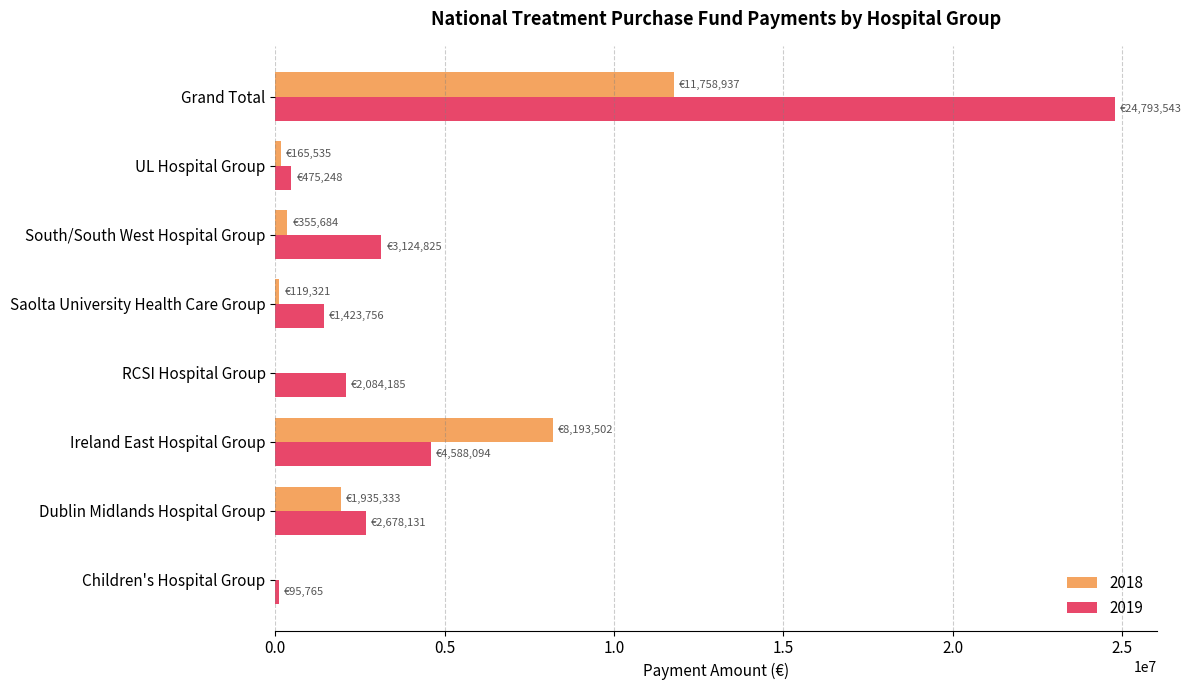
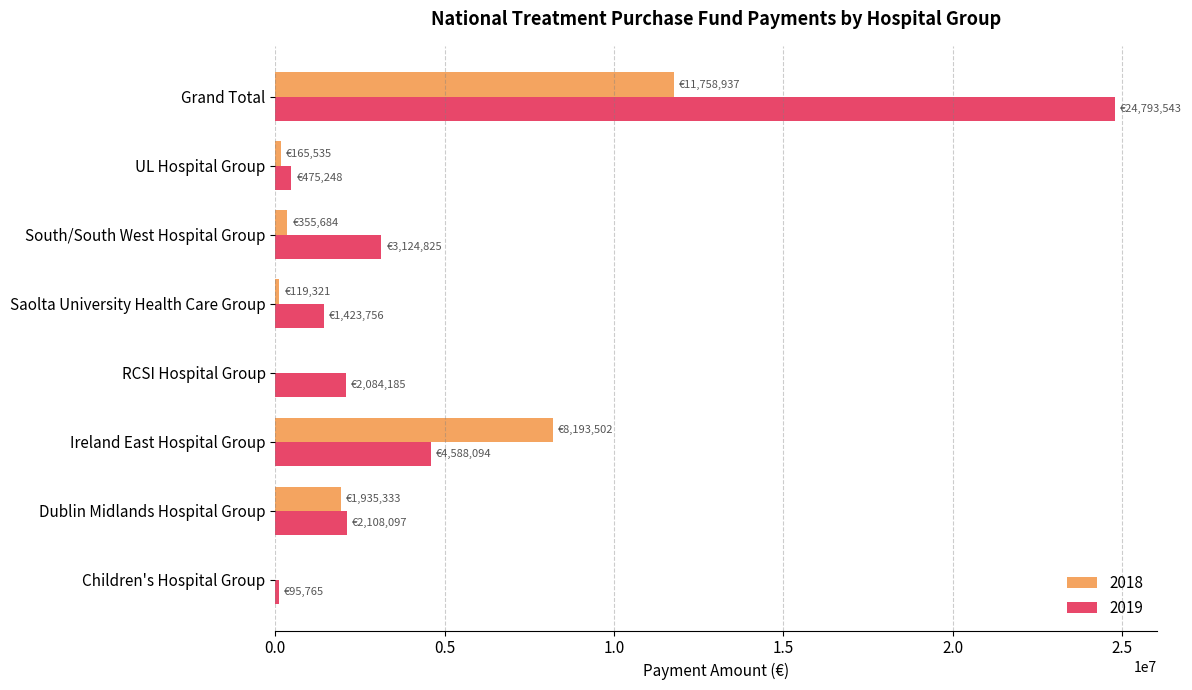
  {
    "2018": {
      "Grand Total": "€11,758,937",
      "UL Hospital Group": "€165,535",
      "South/South West Hospital Group": "€355,684",
      "Saolta University Health Care Group": "€119,321",
      "Ireland East Hospital Group": "€8,193,502",
      "Dublin Midlands Hospital Group": "€1,935,333"
    },
    "2019": {
      "Grand Total": "€24,793,543",
      "UL Hospital Group": "€475,248",
      "South/South West Hospital Group": "€3,124,825",
      "Saolta University Health Care Group": "€1,423,756",
      "RCSI Hospital Group": "€2,084,185",
      "Ireland East Hospital Group": "€4,588,094",
-     "Dublin Midlands Hospital Group": "€2,678,131",
+     "Dublin Midlands Hospital Group": "€2,108,097",
      "Children's Hospital Group": "€95,765"
    }
  }
